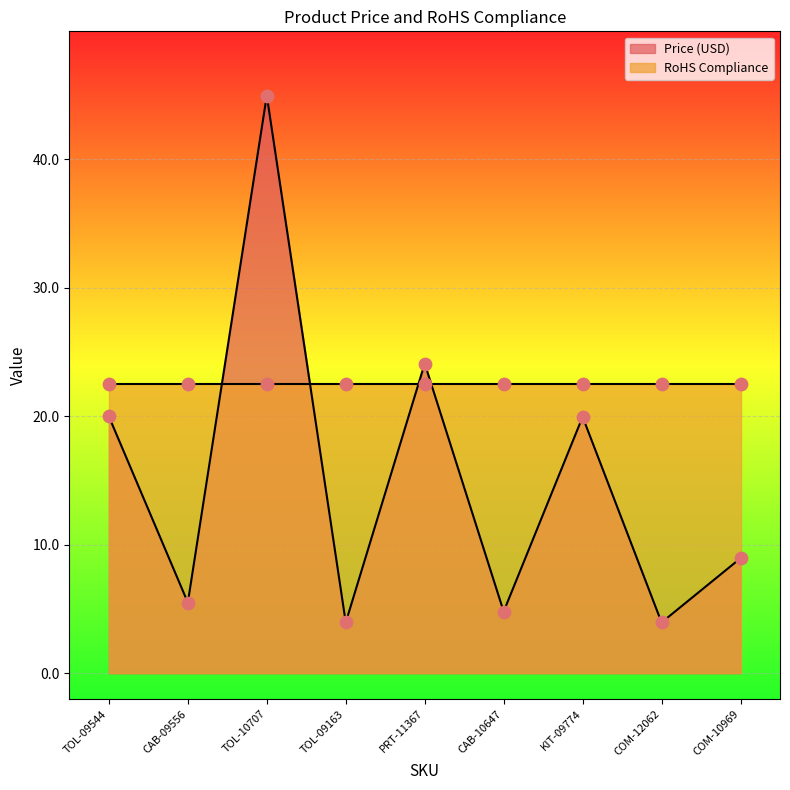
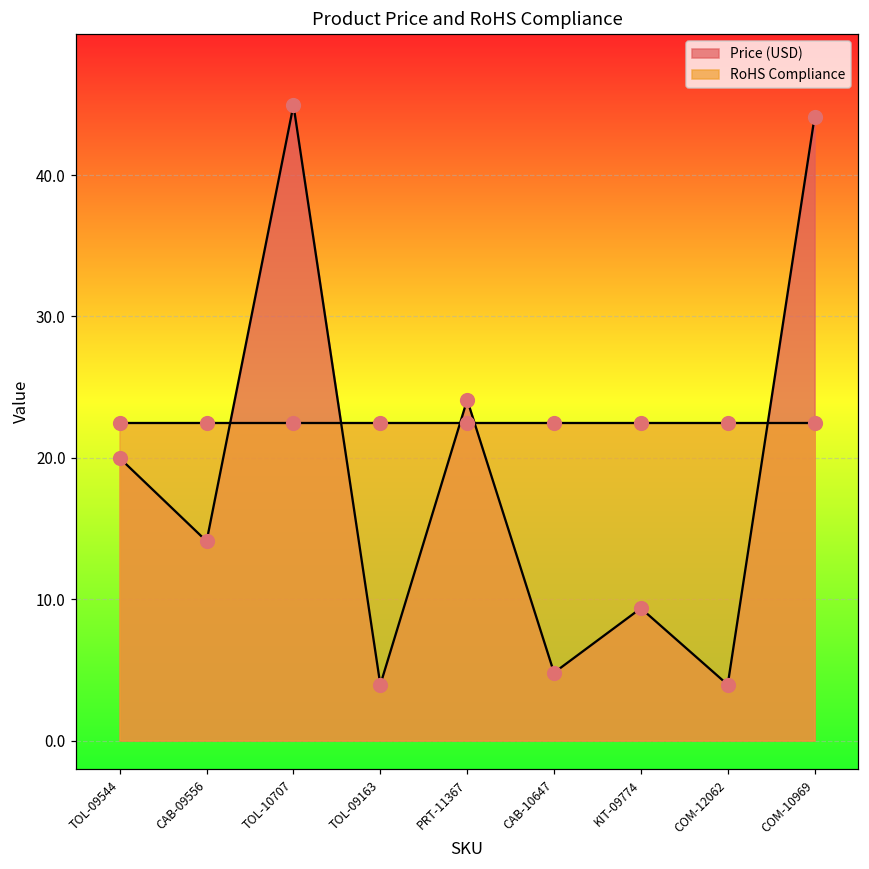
  {
    "Price (USD)": {
      "TOL-09544": 20.0,
-     "CAB-09556": 5.5,
+     "CAB-09556": 14.1,
      "TOL-10707": 45.0,
      "TOL-09163": 4.0,
      "PRT-11367": 24.1,
      "CAB-10647": 4.8,
-     "KIT-09774": 20.0,
+     "KIT-09774": 9.4,
      "COM-12062": 4.0,
-     "COM-10969": 9.0
+     "COM-10969": 44.1
    },
    "RoHS Compliance": {
      "TOL-09544": 22.5,
      "CAB-09556": 22.5,
      "TOL-10707": 22.5,
      "TOL-09163": 22.5,
      "PRT-11367": 22.5,
      "CAB-10647": 22.5,
      "KIT-09774": 22.5,
      "COM-12062": 22.5,
      "COM-10969": 22.5
    }
  }
